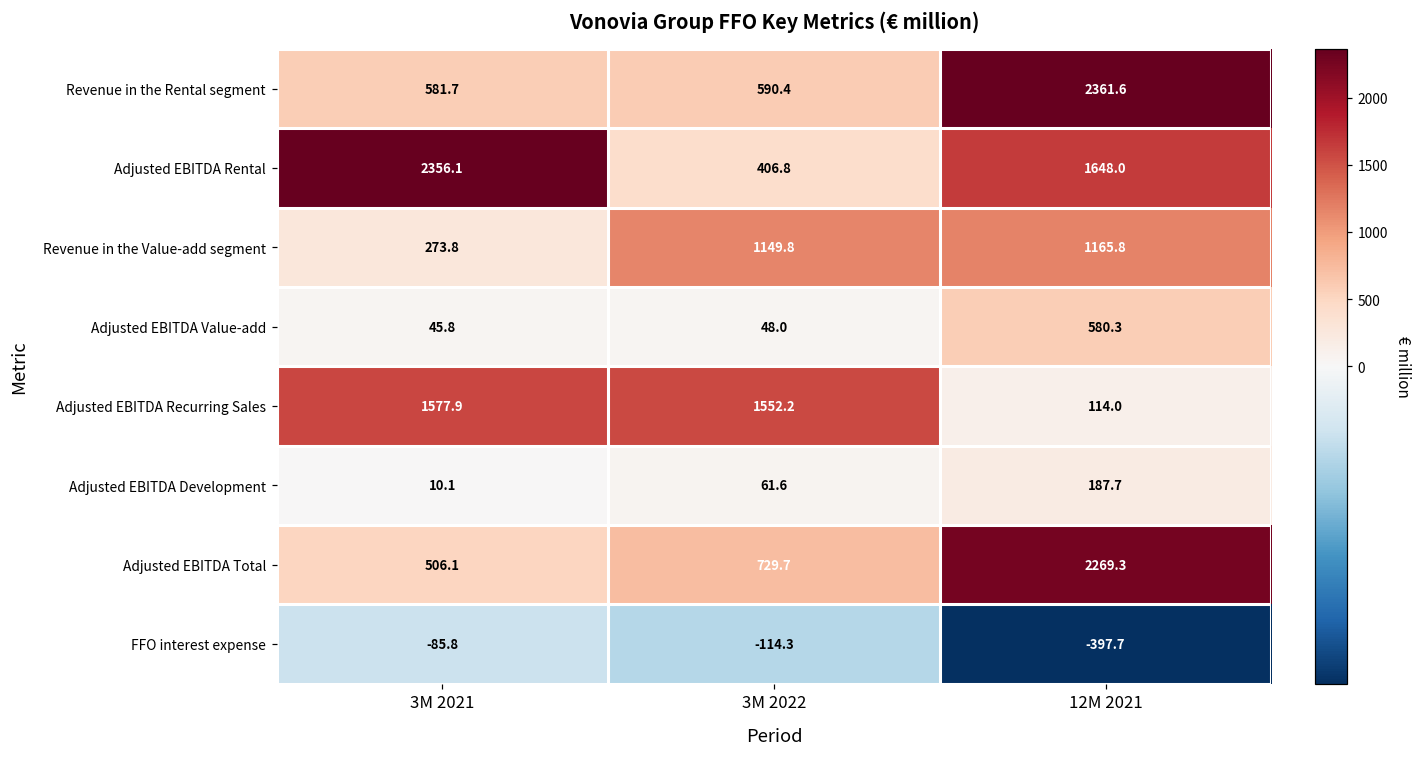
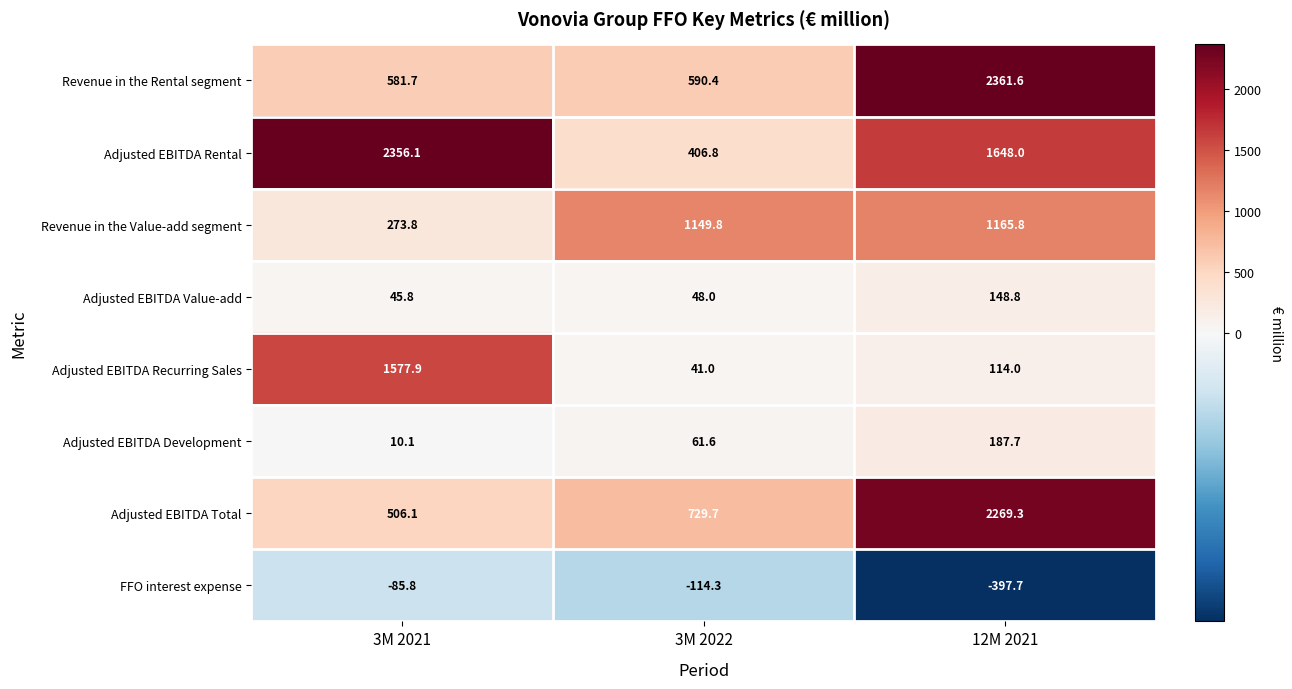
  {
    "Revenue in the Rental segment": {
      "3M 2021": 581.7,
      "3M 2022": 590.4,
      "12M 2021": 2361.6
    },
    "Adjusted EBITDA Rental": {
      "3M 2021": 2356.1,
      "3M 2022": 406.8,
      "12M 2021": 1648.0
    },
    "Revenue in the Value-add segment": {
      "3M 2021": 273.8,
      "3M 2022": 1149.8,
      "12M 2021": 1165.8
    },
    "Adjusted EBITDA Value-add": {
      "3M 2021": 45.8,
      "3M 2022": 48.0,
-     "12M 2021": 580.3
+     "12M 2021": 148.8
    },
    "Adjusted EBITDA Recurring Sales": {
      "3M 2021": 1577.9,
-     "3M 2022": 1552.2,
+     "3M 2022": 41.0,
      "12M 2021": 114.0
    },
    "Adjusted EBITDA Development": {
      "3M 2021": 10.1,
      "3M 2022": 61.6,
      "12M 2021": 187.7
    },
    "Adjusted EBITDA Total": {
      "3M 2021": 506.1,
      "3M 2022": 729.7,
      "12M 2021": 2269.3
    },
    "FFO interest expense": {
      "3M 2021": -85.8,
      "3M 2022": -114.3,
      "12M 2021": -397.7
    }
  }
